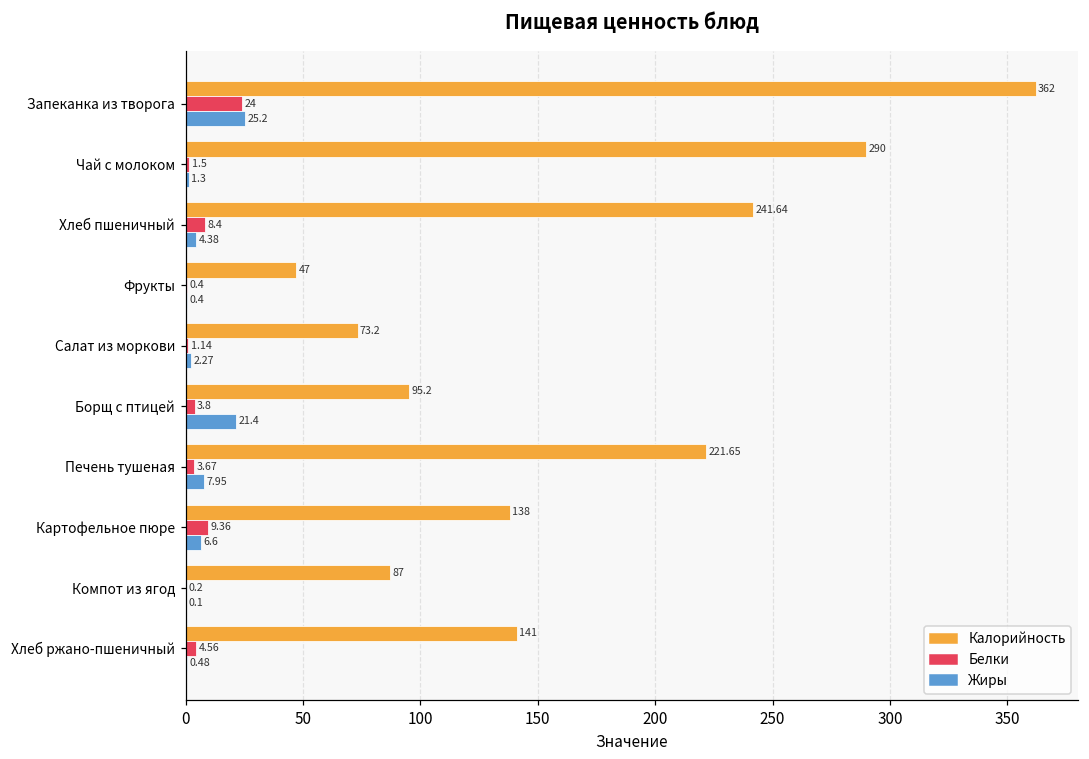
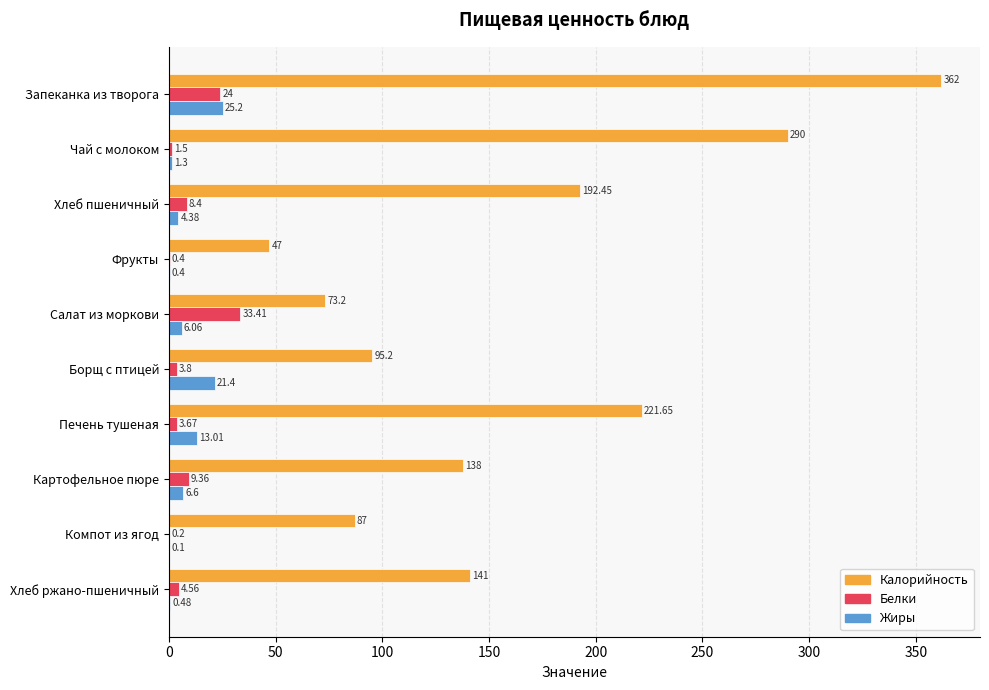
  {
    "Калорийность": {
      "Запеканка из творога": 362,
      "Чай с молоком": 290,
-     "Хлеб пшеничный": 241.64,
+     "Хлеб пшеничный": 192.45,
      "Фрукты": 47,
      "Салат из моркови": 73.2,
      "Борщ с птицей": 95.2,
      "Печень тушеная": 221.65,
      "Картофельное пюре": 138,
      "Компот из ягод": 87,
      "Хлеб ржано-пшеничный": 141
    },
    "Белки": {
      "Запеканка из творога": 24,
      "Чай с молоком": 1.5,
      "Хлеб пшеничный": 8.4,
      "Фрукты": 0.4,
-     "Салат из моркови": 1.14,
+     "Салат из моркови": 33.41,
      "Борщ с птицей": 3.8,
      "Печень тушеная": 3.67,
      "Картофельное пюре": 9.36,
      "Компот из ягод": 0.2,
      "Хлеб ржано-пшеничный": 4.56
    },
    "Жиры": {
      "Запеканка из творога": 25.2,
      "Чай с молоком": 1.3,
      "Хлеб пшеничный": 4.38,
      "Фрукты": 0.4,
-     "Салат из моркови": 2.27,
+     "Салат из моркови": 6.06,
      "Борщ с птицей": 21.4,
-     "Печень тушеная": 7.95,
+     "Печень тушеная": 13.01,
      "Картофельное пюре": 6.6,
      "Компот из ягод": 0.1,
      "Хлеб ржано-пшеничный": 0.48
    }
  }
